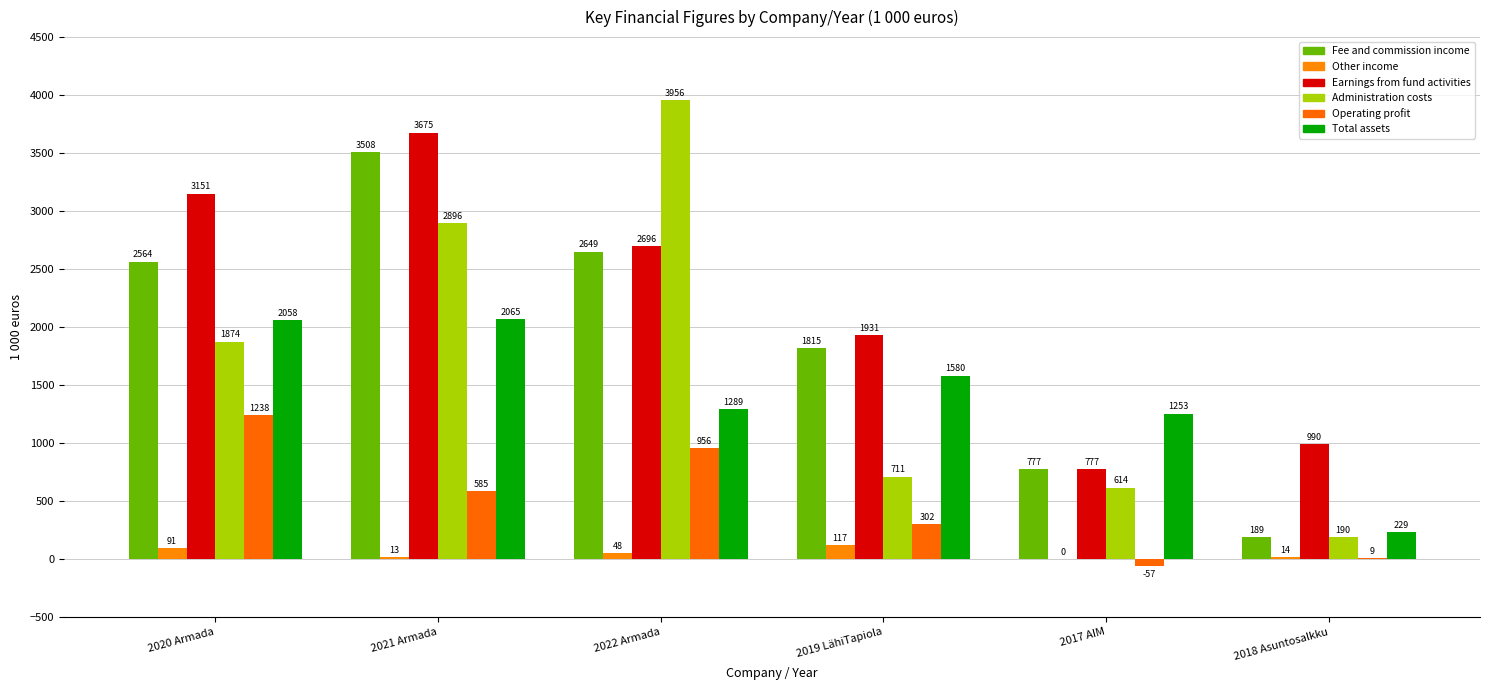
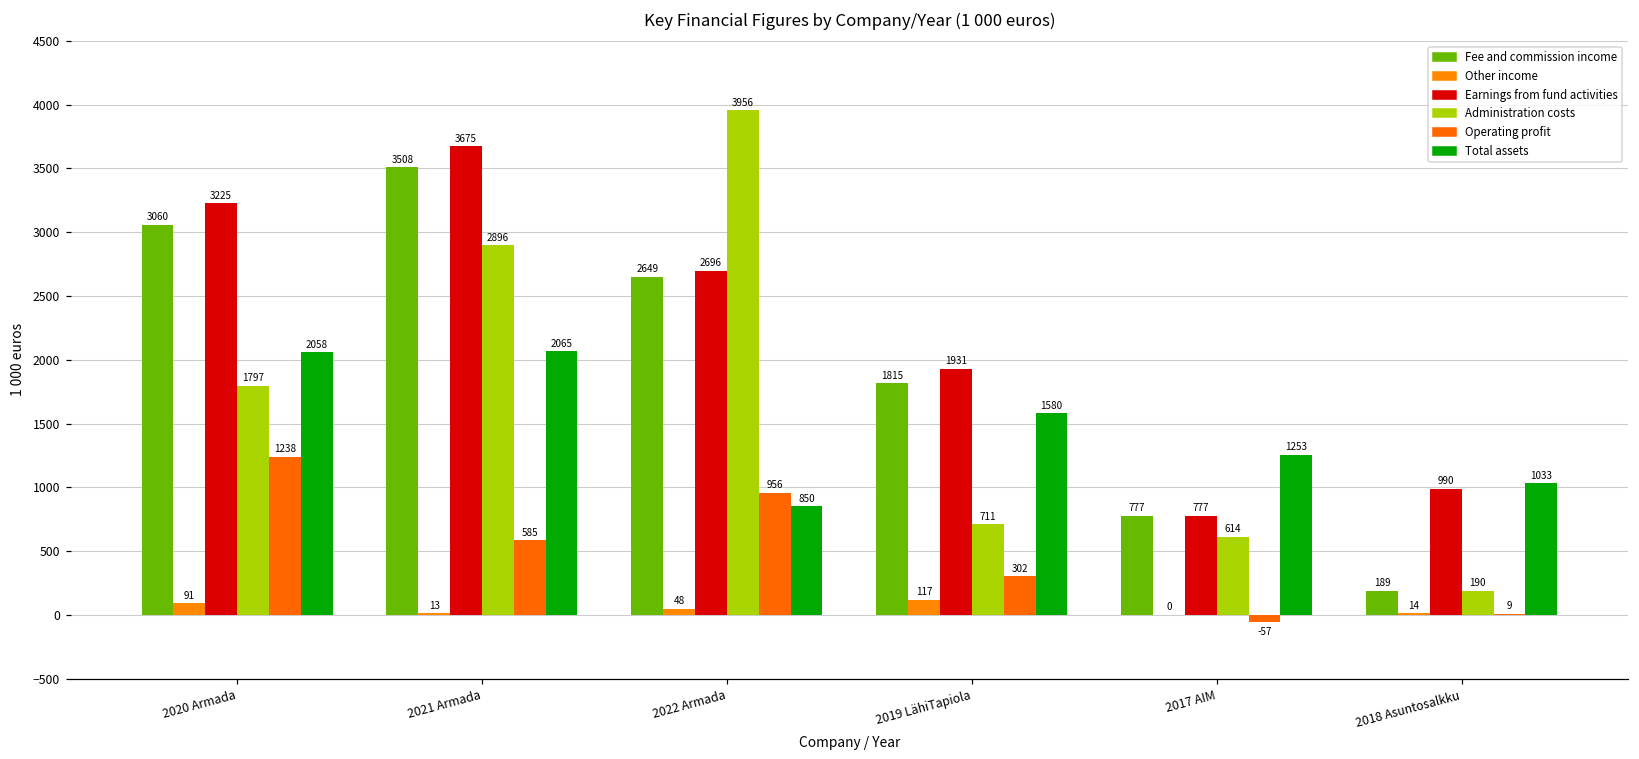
  {
    "Fee and commission income": {
-     "2020 Armada": 2564,
+     "2020 Armada": 3060,
      "2021 Armada": 3508,
      "2022 Armada": 2649,
      "2019 LähiTapiola": 1815,
      "2017 AIM": 777,
      "2018 Asuntosalkku": 189
    },
    "Earnings from fund activities": {
-     "2020 Armada": 3151,
+     "2020 Armada": 3225,
      "2021 Armada": 3675,
      "2022 Armada": 2696,
      "2019 LähiTapiola": 1931,
      "2017 AIM": 777,
      "2018 Asuntosalkku": 990
    },
    "Administration costs": {
-     "2020 Armada": 1874,
+     "2020 Armada": 1797,
      "2021 Armada": 2896,
      "2022 Armada": 3956,
      "2019 LähiTapiola": 711,
      "2017 AIM": 614,
      "2018 Asuntosalkku": 190
    },
    "Total assets": {
      "2020 Armada": 2058,
      "2021 Armada": 2065,
-     "2022 Armada": 1289,
+     "2022 Armada": 850,
      "2019 LähiTapiola": 1580,
      "2017 AIM": 1253,
-     "2018 Asuntosalkku": 229
+     "2018 Asuntosalkku": 1033
    }
  }
